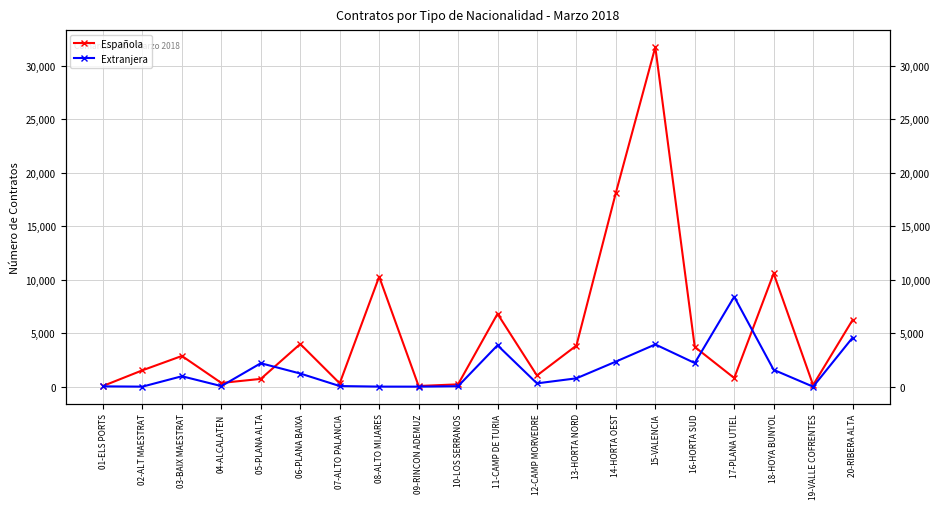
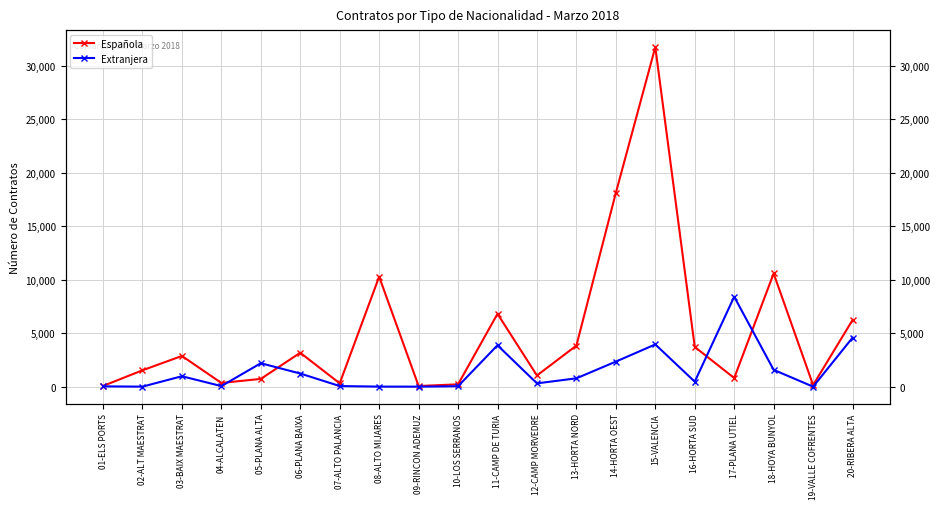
  {
    "Española": {
      "02-ALT MAESTRAT": "1,500",
      "03-BAIX MAESTRAT": "2,900",
      "04-ALCALATEN": "400",
      "05-PLANA ALTA": "700",
-     "06-PLANA BAIXA": "4,000",
+     "06-PLANA BAIXA": "3,200",
      "07-ALTO PALANCIA": "300",
      "08-ALTO MIJARES": "10,300",
      "11-CAMP DE TURIA": "6,800",
      "12-CAMP MORVEDRE": "1,100",
      "13-HORTA NORD": "3,800",
      "14-HORTA OEST": "18,100",
      "15-VALENCIA": "31,700",
      "16-HORTA SUD": "3,700",
      "17-PLANA UTIEL": "800",
      "18-HOYA BUNYOL": "10,600",
      "20-RIBERA ALTA": "6,200"
    },
    "Extranjera": {
      "02-ALT MAESTRAT": "0",
      "03-BAIX MAESTRAT": "1,000",
      "04-ALCALATEN": "100",
      "05-PLANA ALTA": "2,200",
      "06-PLANA BAIXA": "1,200",
      "07-ALTO PALANCIA": "100",
      "08-ALTO MIJARES": "0",
      "11-CAMP DE TURIA": "3,900",
      "12-CAMP MORVEDRE": "300",
      "13-HORTA NORD": "800",
      "14-HORTA OEST": "2,300",
      "15-VALENCIA": "4,000",
-     "16-HORTA SUD": "2,200",
+     "16-HORTA SUD": "500",
      "17-PLANA UTIEL": "8,400",
      "18-HOYA BUNYOL": "1,600",
      "20-RIBERA ALTA": "4,600"
    }
  }
